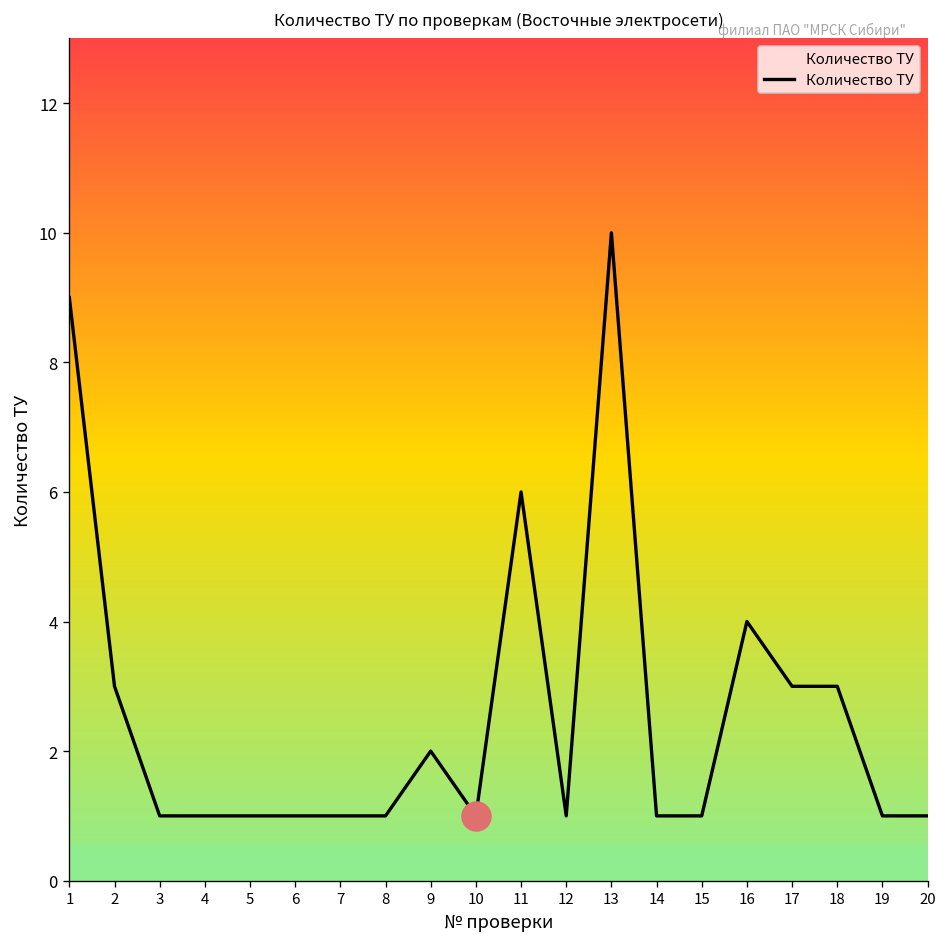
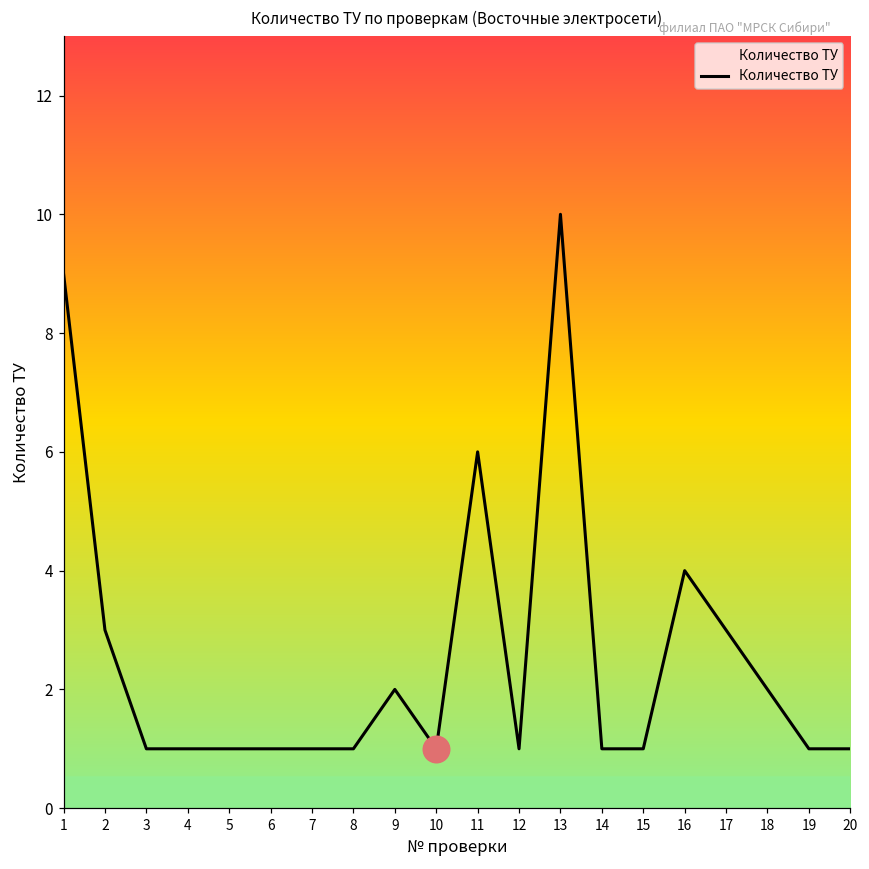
  {
    "Количество ТУ": {
      "1": 9,
      "2": 3,
      "3": 1,
      "4": 1,
      "5": 1,
      "6": 1,
      "7": 1,
      "8": 1,
      "9": 2,
      "11": 6,
      "12": 1,
      "13": 10,
      "14": 1,
      "15": 1,
      "16": 4,
      "17": 3,
-     "18": 3,
+     "18": 2,
      "19": 1,
      "20": 1
    }
  }
